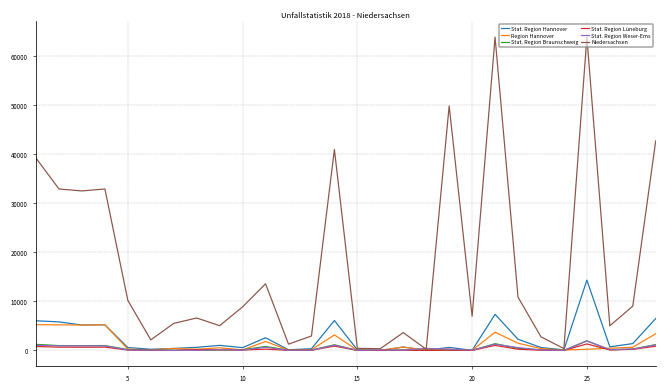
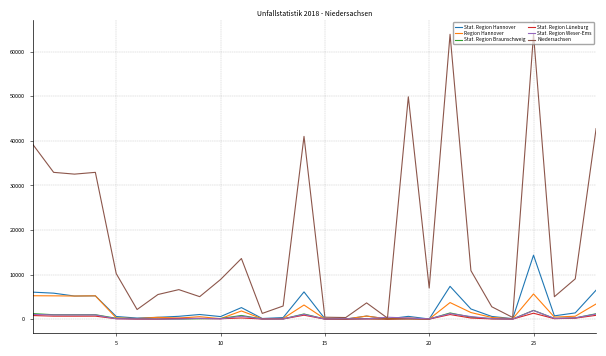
  {
    "Stat. Region Hannover": {
      "25": 14000
    },
    "Region Hannover": {
-     "25": 0
+     "25": 6000
    },
    "Stat. Region Lüneburg": {
      "25": 1000
    },
    "Niedersachsen": {
      "5": 10000,
      "10": 9000,
      "20": 7000
    }
  }
